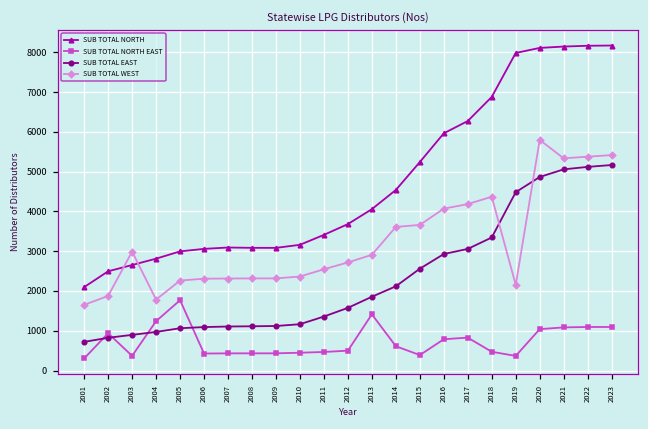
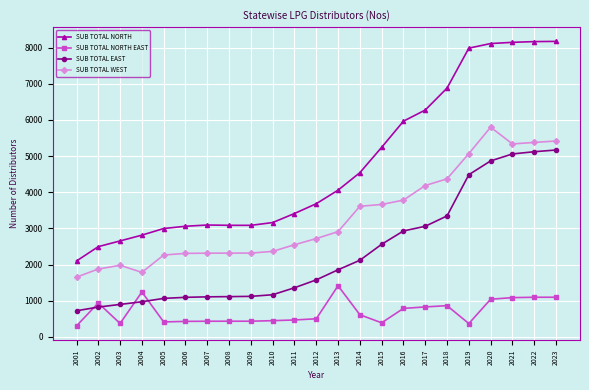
  {
    "SUB TOTAL NORTH EAST": {
      "2001": 300,
      "2002": 900,
      "2003": 400,
      "2004": 1200,
-     "2005": 1800,
+     "2005": 400,
      "2006": 400,
      "2007": 400,
      "2008": 400,
      "2009": 400,
      "2010": 400,
      "2011": 500,
      "2012": 500,
      "2013": 1400,
      "2014": 600,
      "2015": 400,
      "2016": 800,
      "2017": 800,
-     "2018": 500,
+     "2018": 900,
      "2019": 400,
      "2020": 1000,
      "2021": 1100,
      "2022": 1100,
      "2023": 1100
    },
    "SUB TOTAL WEST": {
      "2001": 1700,
      "2002": 1900,
-     "2003": 3000,
+     "2003": 2000,
      "2004": 1800,
      "2005": 2300,
      "2006": 2300,
      "2007": 2300,
      "2008": 2300,
      "2009": 2300,
      "2010": 2400,
      "2011": 2500,
      "2012": 2700,
      "2013": 2900,
      "2014": 3600,
      "2015": 3700,
-     "2016": 4100,
+     "2016": 3800,
      "2017": 4200,
      "2018": 4400,
-     "2019": 2200,
+     "2019": 5100,
      "2020": 5800,
      "2021": 5300,
      "2022": 5400,
      "2023": 5400
    }
  }
